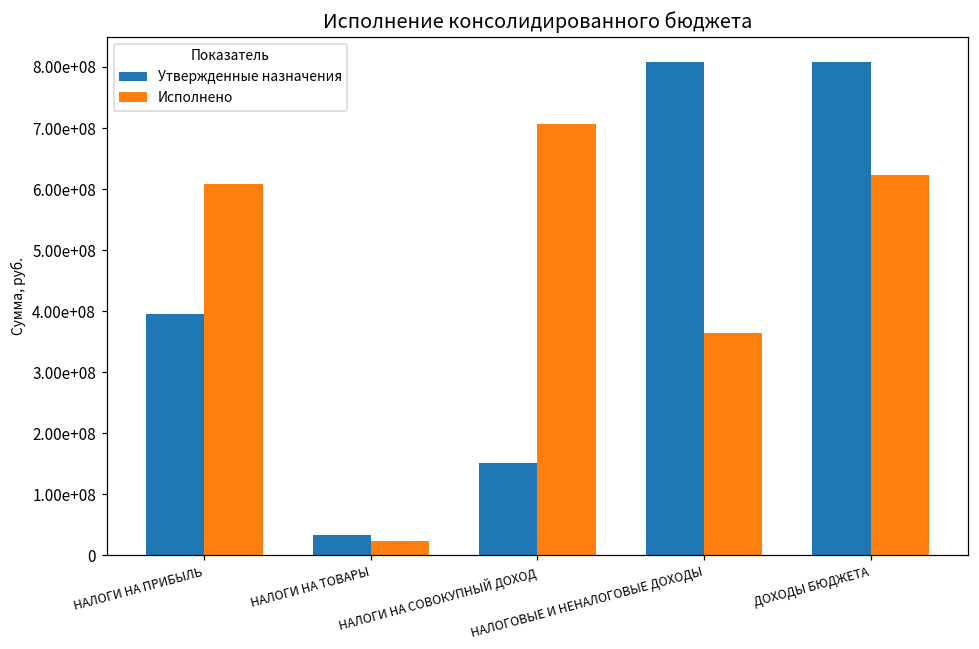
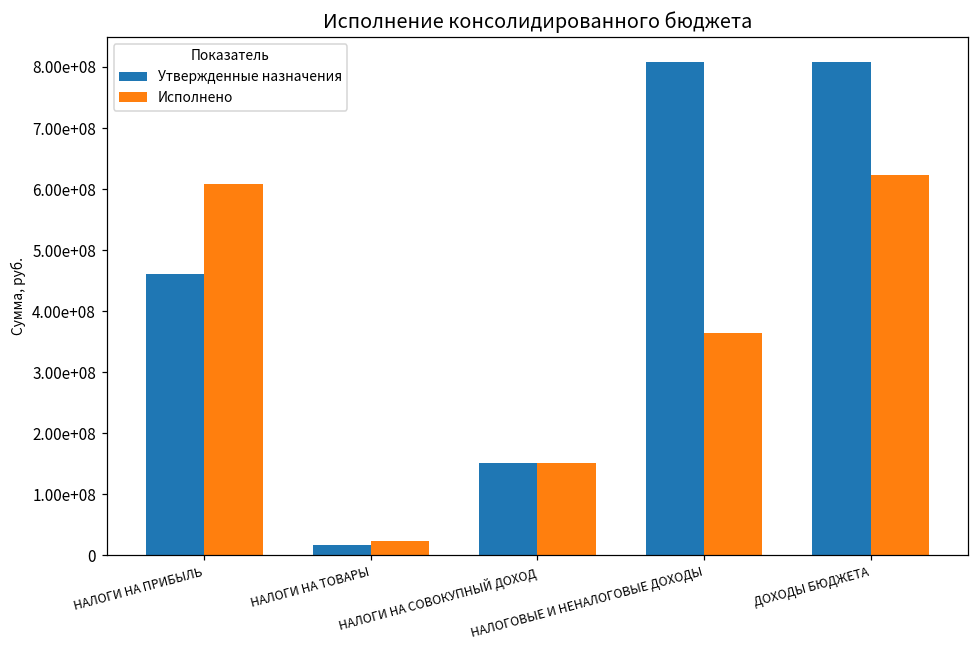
  {
    "Утвержденные назначения": {
-     "НАЛОГИ НА ПРИБЫЛЬ": 390000000,
-     "НАЛОГИ НА ТОВАРЫ": 30000000,
+     "НАЛОГИ НА ПРИБЫЛЬ": 460000000,
+     "НАЛОГИ НА ТОВАРЫ": 20000000,
      "НАЛОГИ НА СОВОКУПНЫЙ ДОХОД": 150000000,
      "НАЛОГОВЫЕ И НЕНАЛОГОВЫЕ ДОХОДЫ": 810000000,
      "ДОХОДЫ БЮДЖЕТА": 810000000
    },
    "Исполнено": {
      "НАЛОГИ НА ПРИБЫЛЬ": 610000000,
      "НАЛОГИ НА ТОВАРЫ": 20000000,
-     "НАЛОГИ НА СОВОКУПНЫЙ ДОХОД": 710000000,
+     "НАЛОГИ НА СОВОКУПНЫЙ ДОХОД": 150000000,
      "НАЛОГОВЫЕ И НЕНАЛОГОВЫЕ ДОХОДЫ": 360000000,
      "ДОХОДЫ БЮДЖЕТА": 620000000
    }
  }
